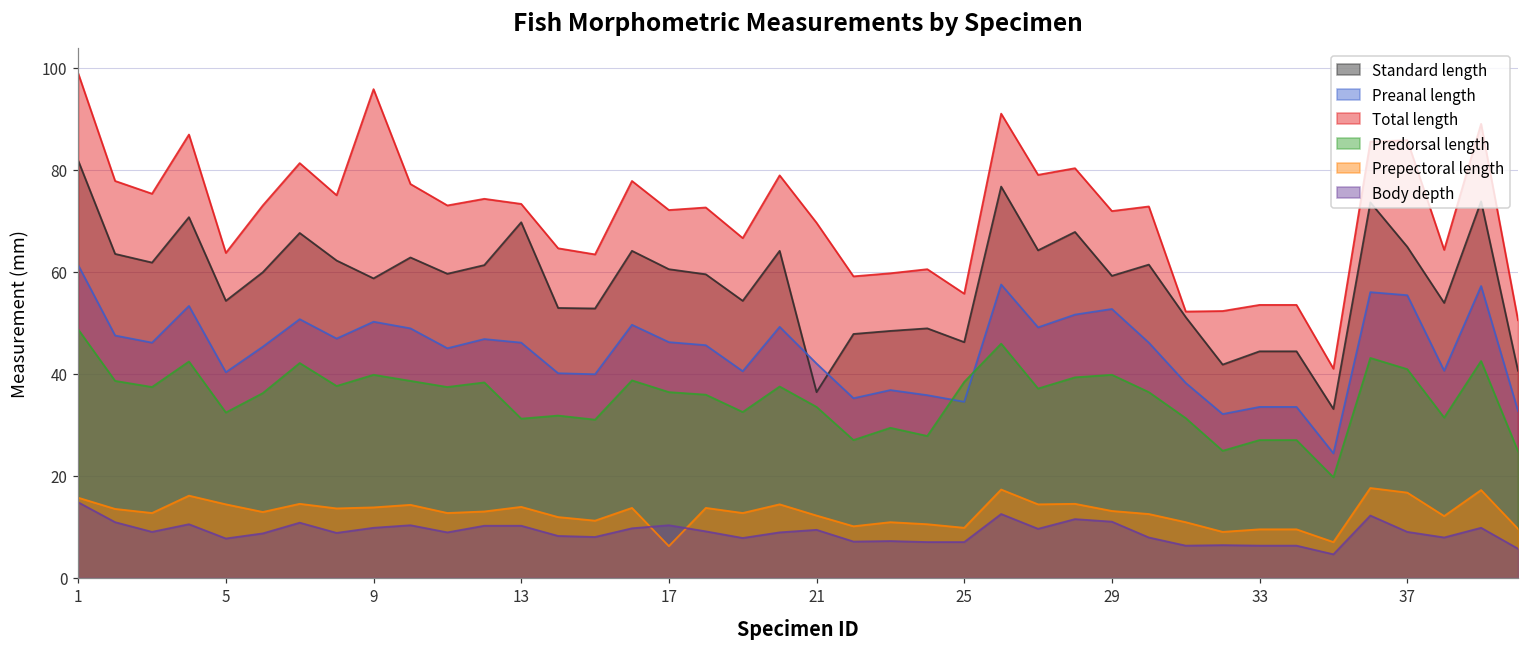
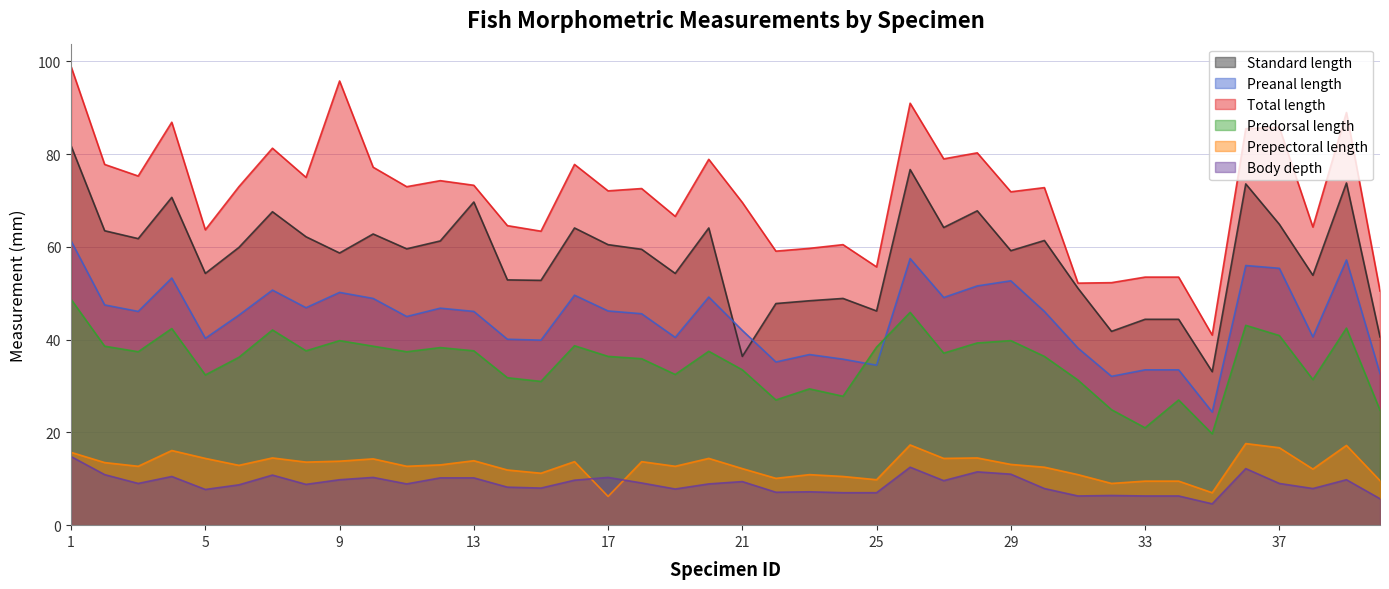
  {
    "Standard length": {
      "1": 82,
      "5": 54,
      "9": 59,
      "13": 70,
      "17": 61,
      "21": 36,
      "25": 46,
      "29": 59,
      "33": 44,
      "37": 65
    },
    "Total length": {
      "1": 99,
      "5": 64,
      "9": 96,
      "13": 73,
      "17": 72,
      "21": 70,
      "25": 56,
      "29": 72,
      "33": 54
    },
    "Predorsal length": {
      "1": 49,
      "5": 32,
      "9": 40,
-     "13": 31,
+     "13": 38,
      "17": 36,
      "21": 34,
      "25": 38,
      "29": 40,
-     "33": 27,
+     "33": 21,
      "37": 41
    },
    "Prepectoral length": {
      "1": 16,
      "5": 14,
      "9": 14,
      "13": 14,
      "17": 6,
      "21": 12,
      "25": 10,
      "29": 13,
      "33": 10,
      "37": 17
    }
  }
